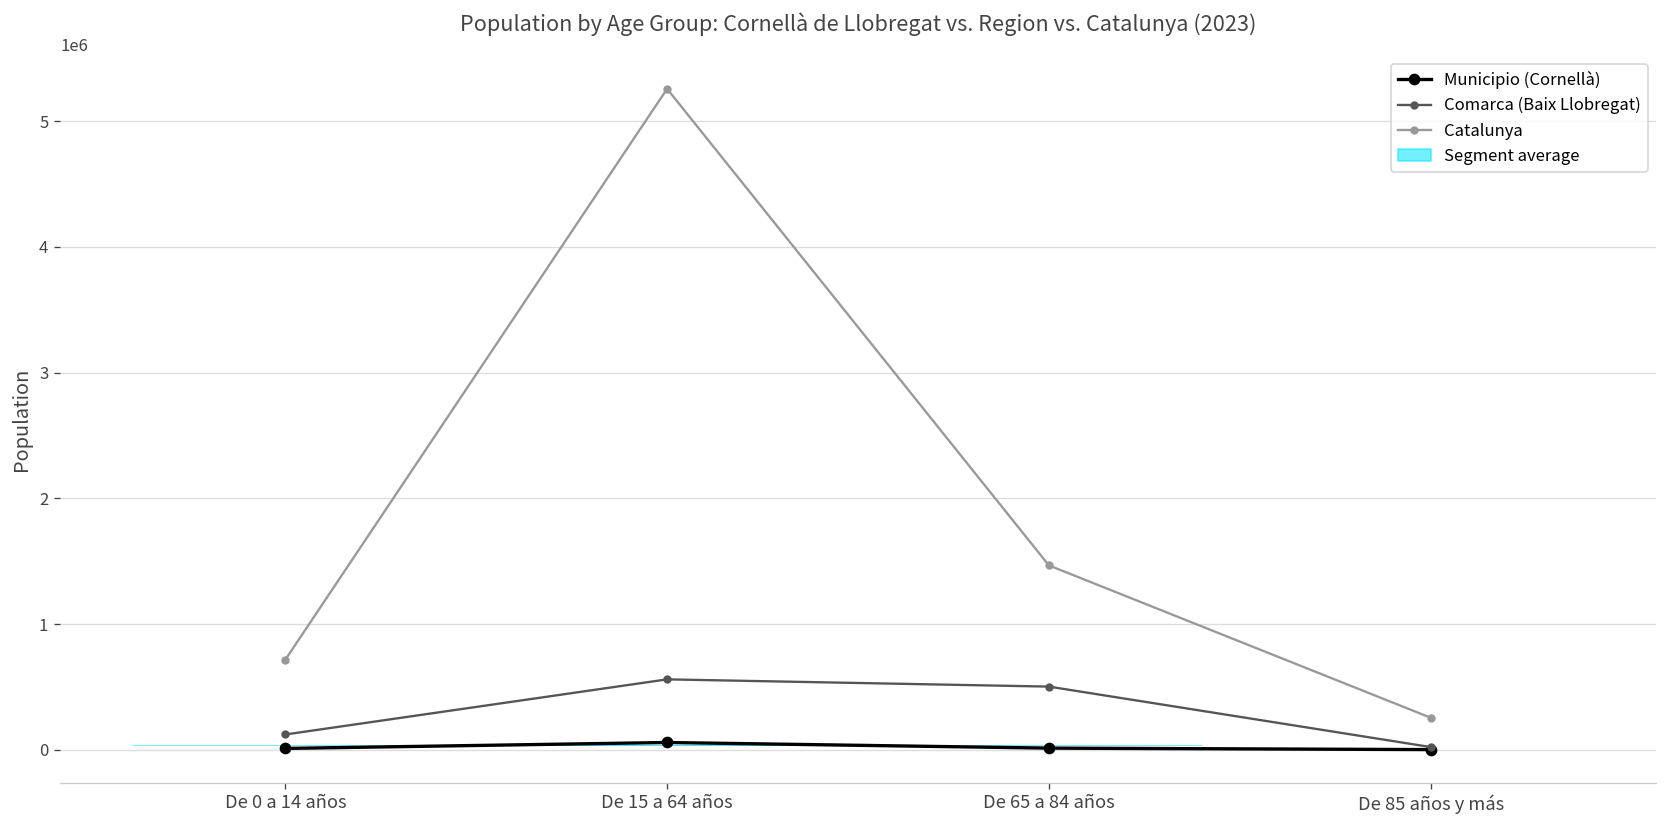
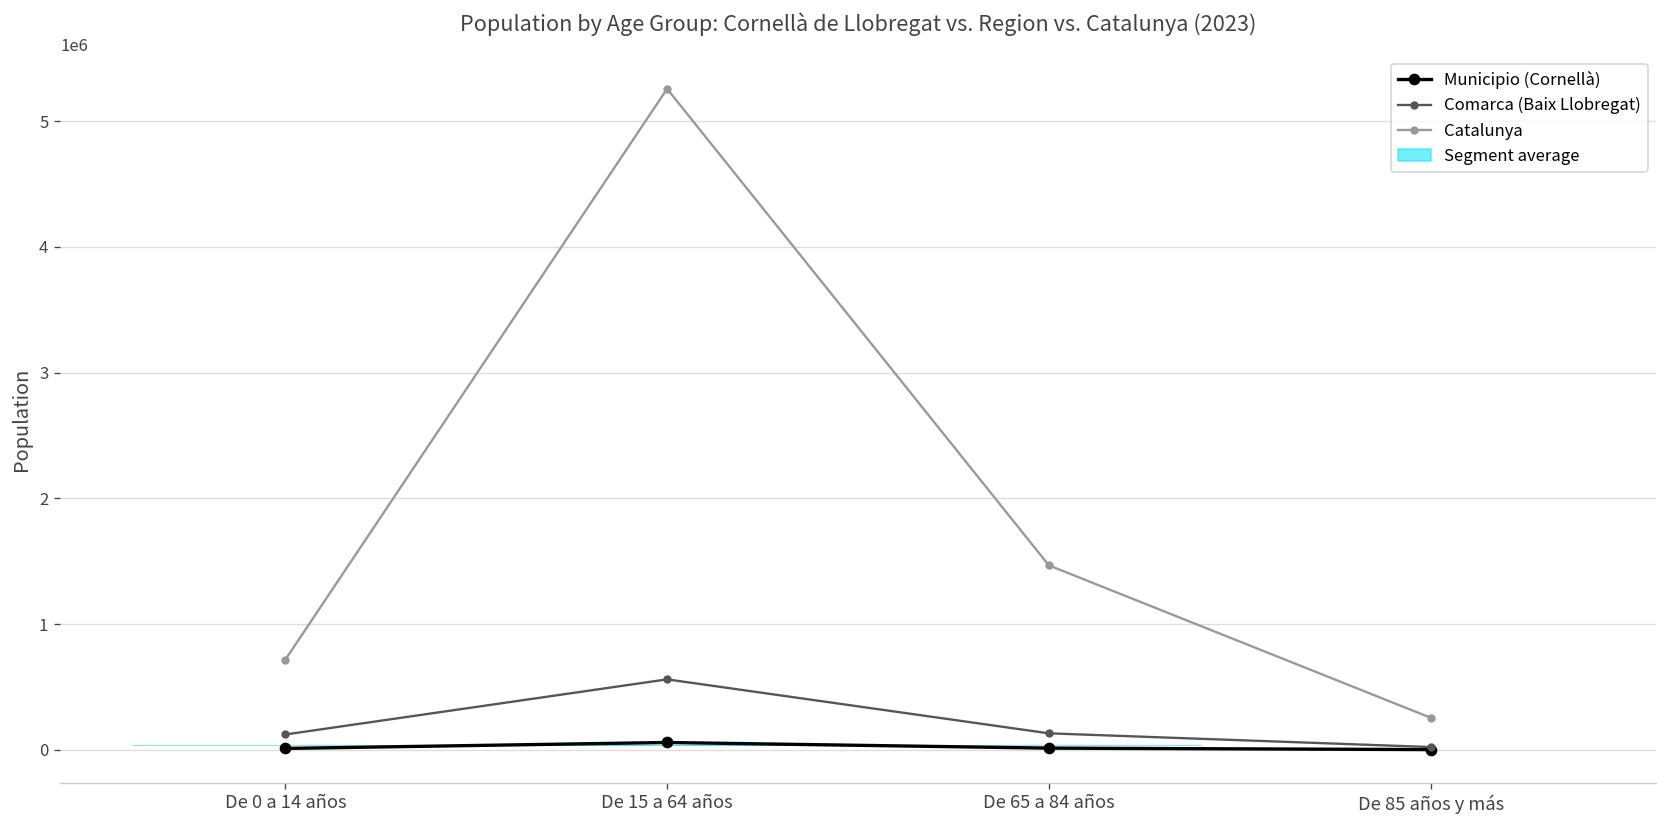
  {
    "Municipio (Cornellà)": {
      "De 0 a 14 años": 10000,
      "De 15 a 64 años": 60000,
      "De 65 a 84 años": 10000
    },
    "Comarca (Baix Llobregat)": {
      "De 0 a 14 años": 120000,
      "De 15 a 64 años": 560000,
-     "De 65 a 84 años": 500000
+     "De 65 a 84 años": 130000
    },
    "Catalunya": {
      "De 0 a 14 años": 720000,
      "De 15 a 64 años": 5260000,
      "De 65 a 84 años": 1470000,
      "De 85 años y más": 260000
    }
  }
